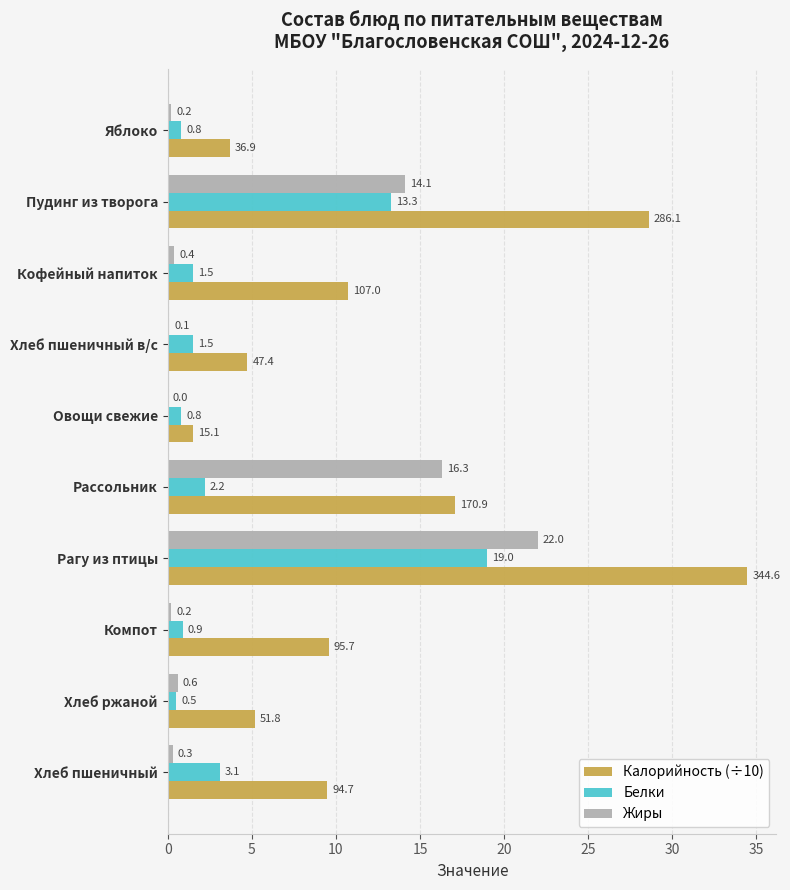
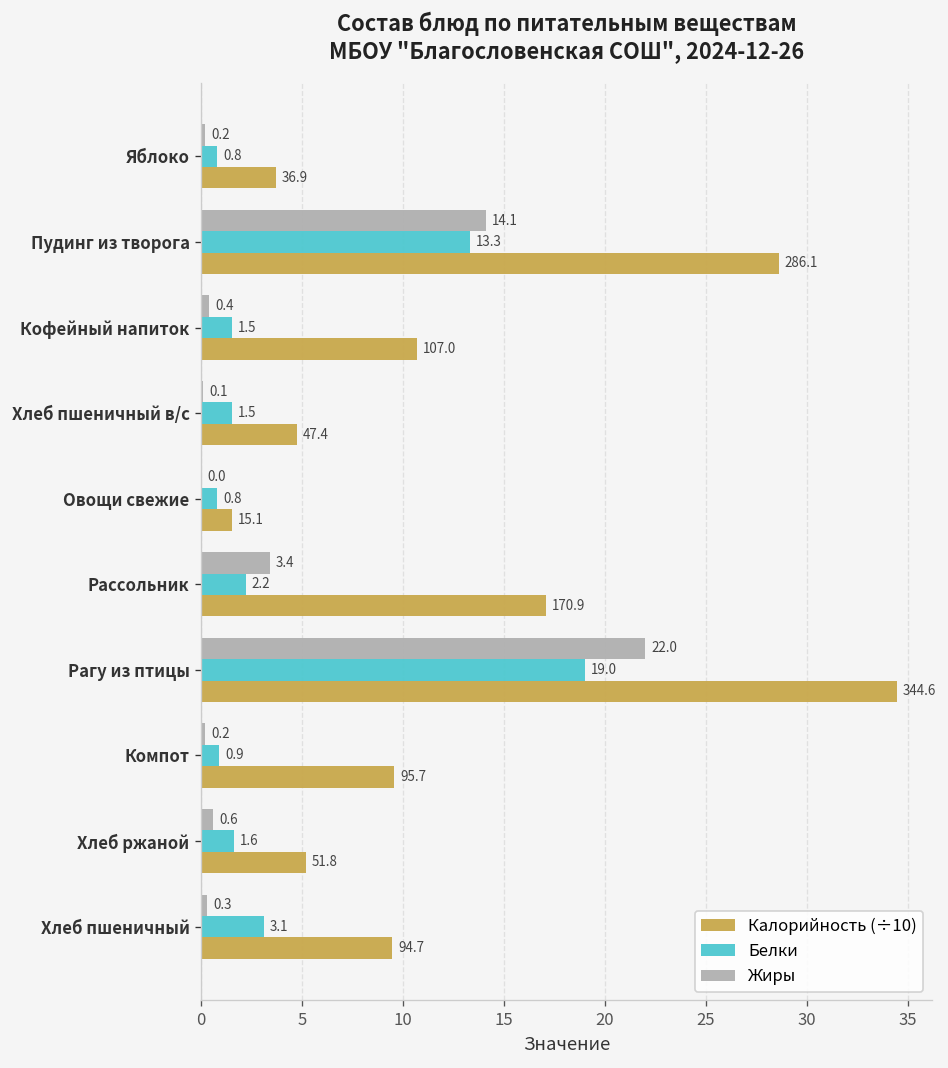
  {
    "Белки": {
      "Яблоко": 0.8,
      "Пудинг из творога": 13.3,
      "Кофейный напиток": 1.5,
      "Хлеб пшеничный в/с": 1.5,
      "Овощи свежие": 0.8,
      "Рассольник": 2.2,
      "Рагу из птицы": 19.0,
      "Компот": 0.9,
-     "Хлеб ржаной": 0.5,
+     "Хлеб ржаной": 1.6,
      "Хлеб пшеничный": 3.1
    },
    "Жиры": {
      "Яблоко": 0.2,
      "Пудинг из творога": 14.1,
      "Кофейный напиток": 0.4,
      "Хлеб пшеничный в/с": 0.1,
      "Овощи свежие": 0.0,
-     "Рассольник": 16.3,
+     "Рассольник": 3.4,
      "Рагу из птицы": 22.0,
      "Компот": 0.2,
      "Хлеб ржаной": 0.6,
      "Хлеб пшеничный": 0.3
    }
  }
